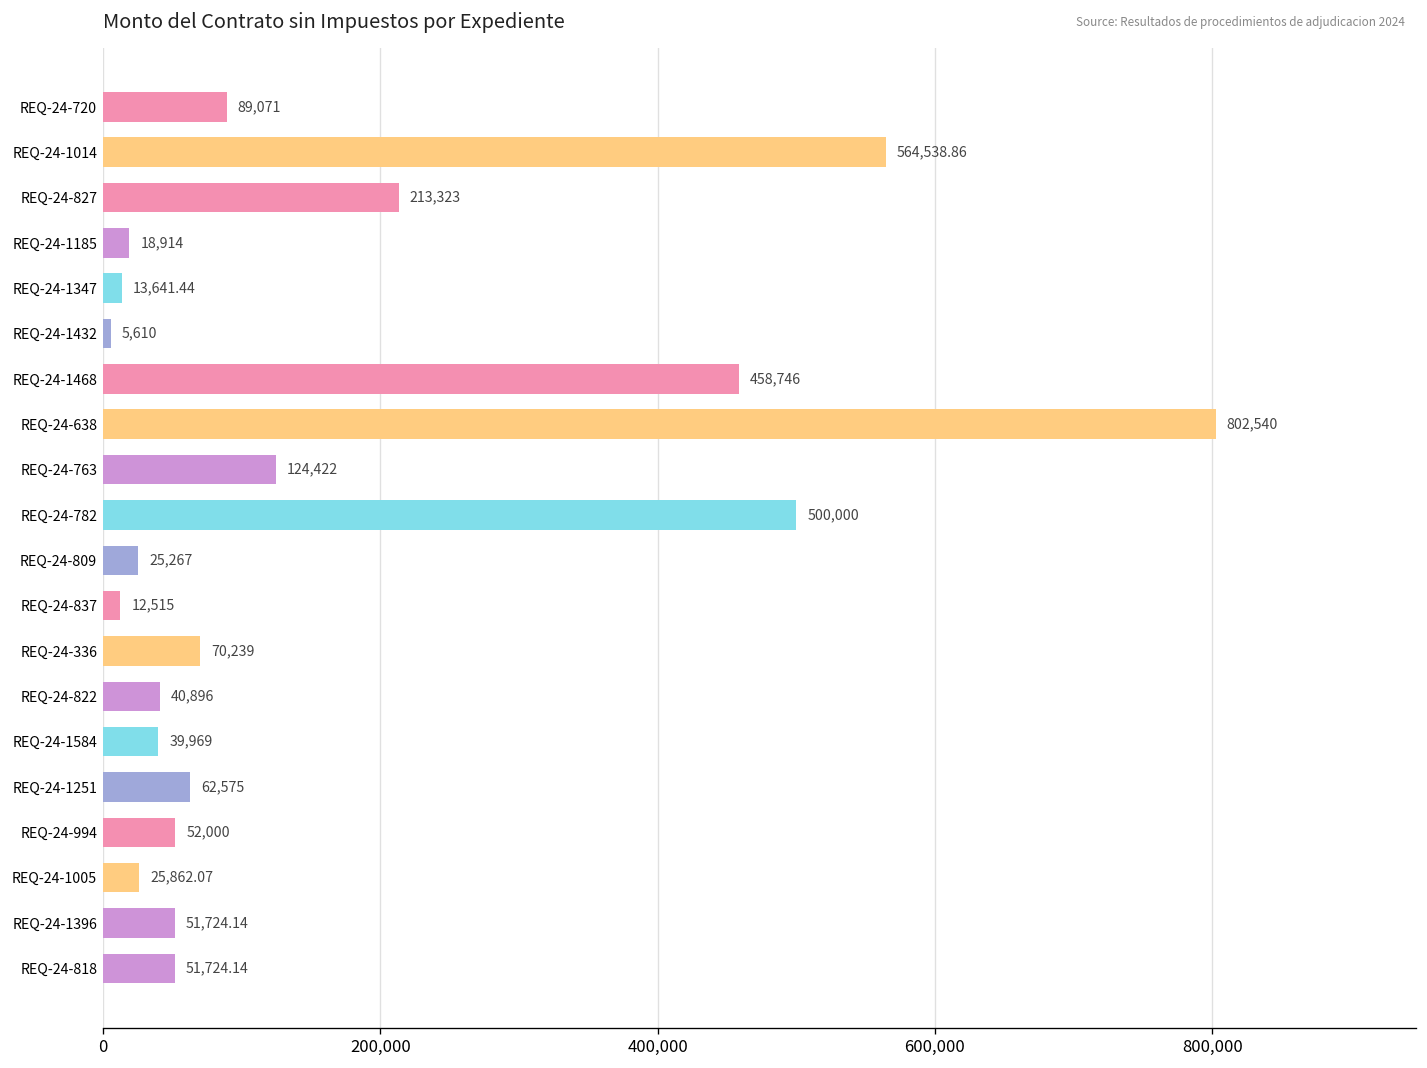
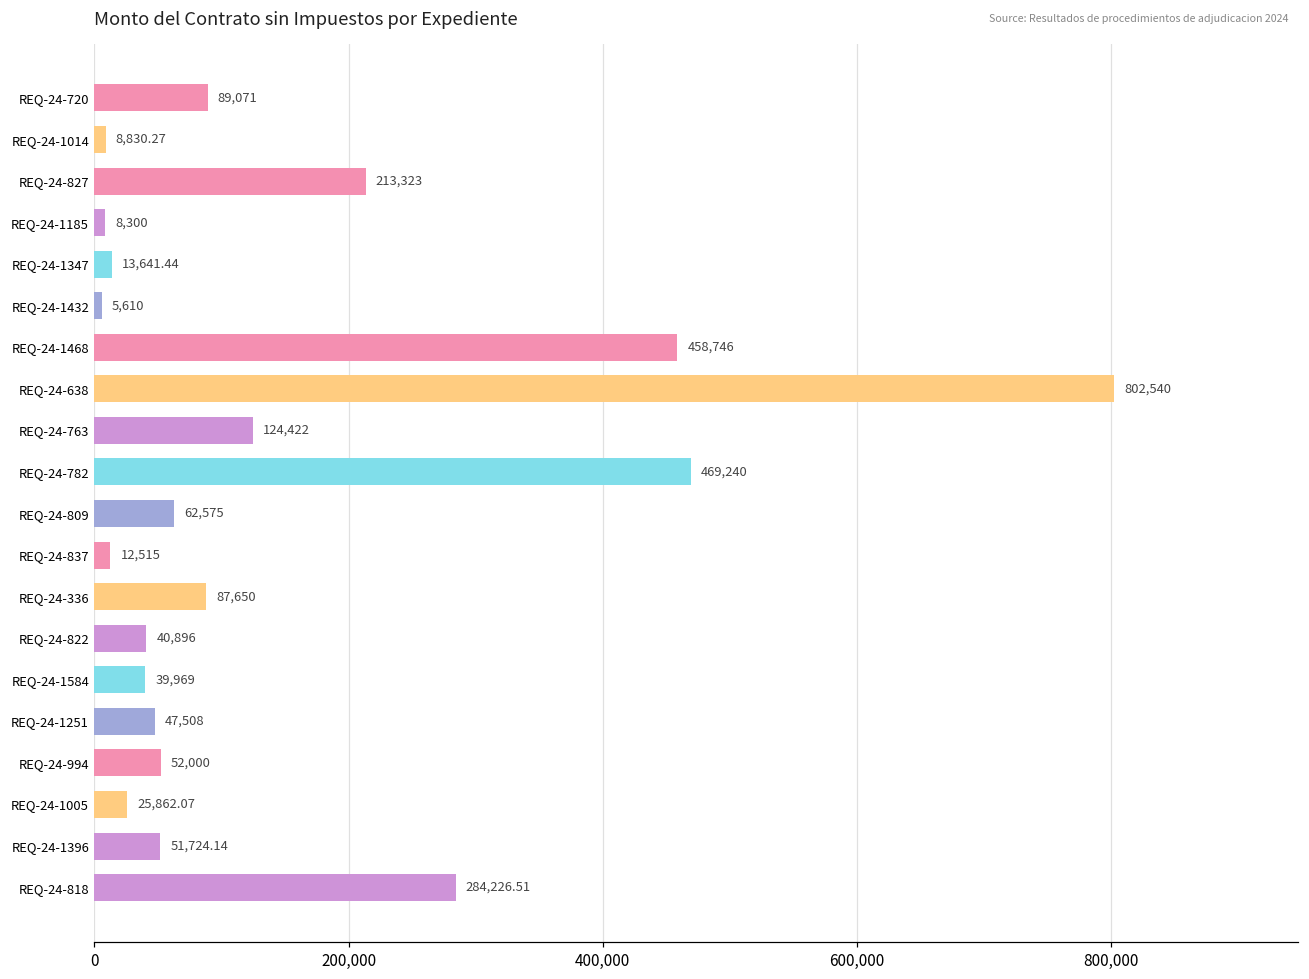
  {
    "REQ-24-720": "89,071",
-   "REQ-24-1014": "564,538.86",
+   "REQ-24-1014": "8,830.27",
    "REQ-24-827": "213,323",
-   "REQ-24-1185": "18,914",
+   "REQ-24-1185": "8,300",
    "REQ-24-1347": "13,641.44",
    "REQ-24-1432": "5,610",
    "REQ-24-1468": "458,746",
    "REQ-24-638": "802,540",
    "REQ-24-763": "124,422",
-   "REQ-24-782": "500,000",
-   "REQ-24-809": "25,267",
+   "REQ-24-782": "469,240",
+   "REQ-24-809": "62,575",
    "REQ-24-837": "12,515",
-   "REQ-24-336": "70,239",
+   "REQ-24-336": "87,650",
    "REQ-24-822": "40,896",
    "REQ-24-1584": "39,969",
-   "REQ-24-1251": "62,575",
+   "REQ-24-1251": "47,508",
    "REQ-24-994": "52,000",
    "REQ-24-1005": "25,862.07",
    "REQ-24-1396": "51,724.14",
-   "REQ-24-818": "51,724.14"
+   "REQ-24-818": "284,226.51"
  }
